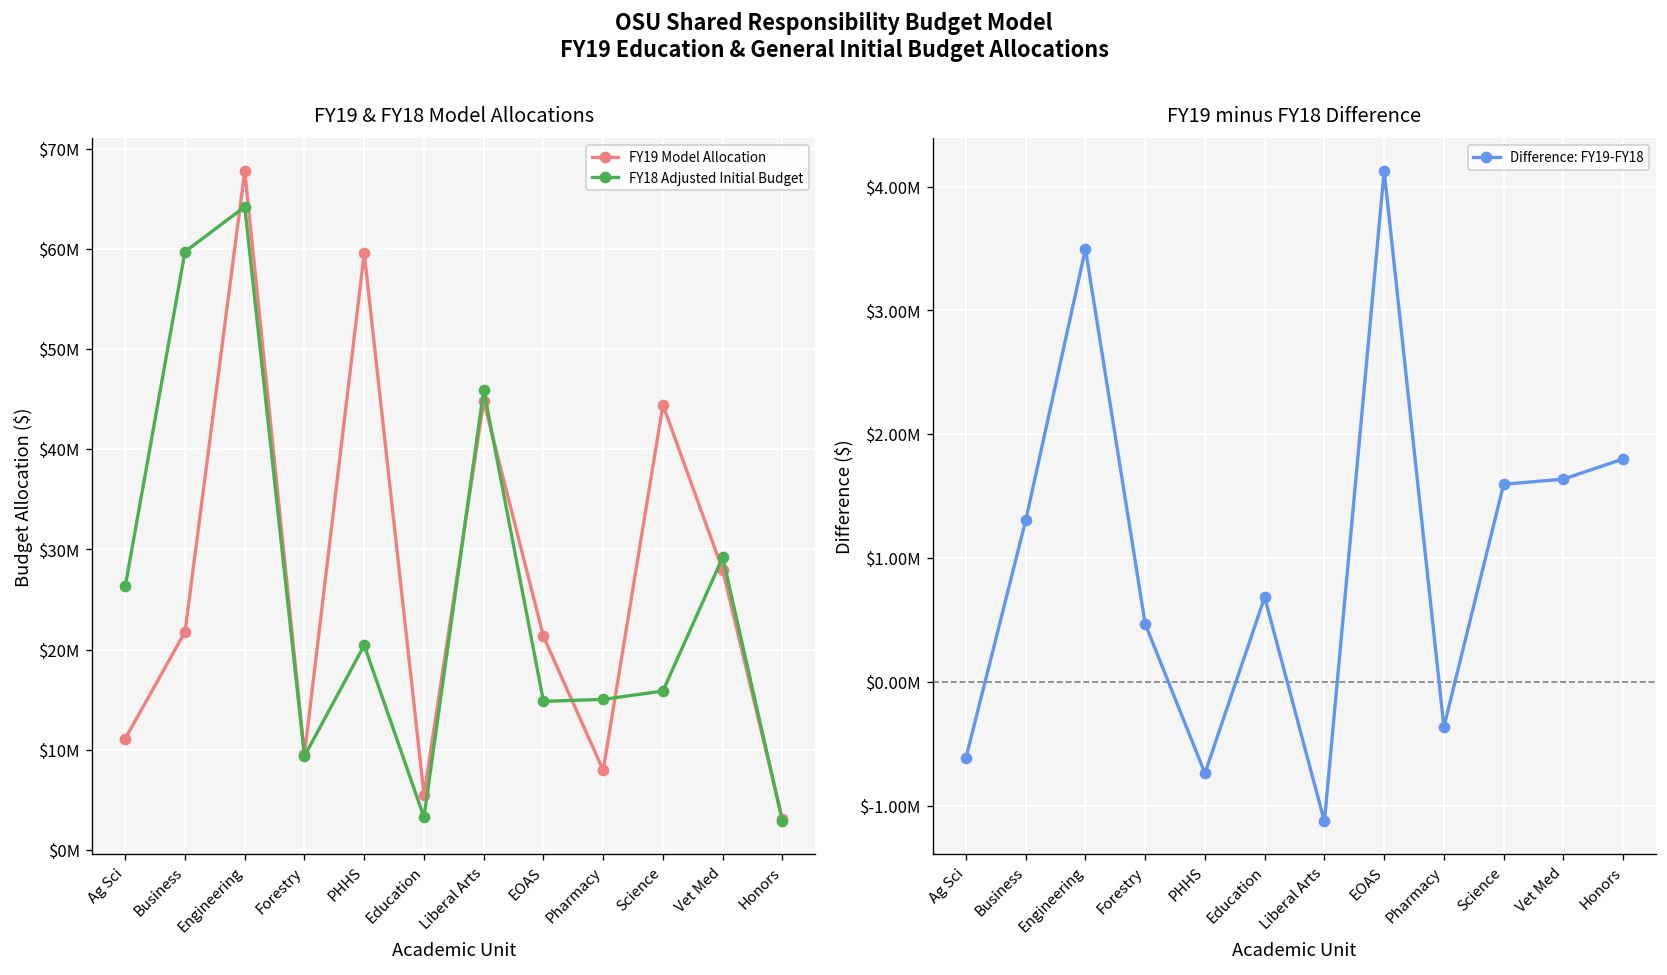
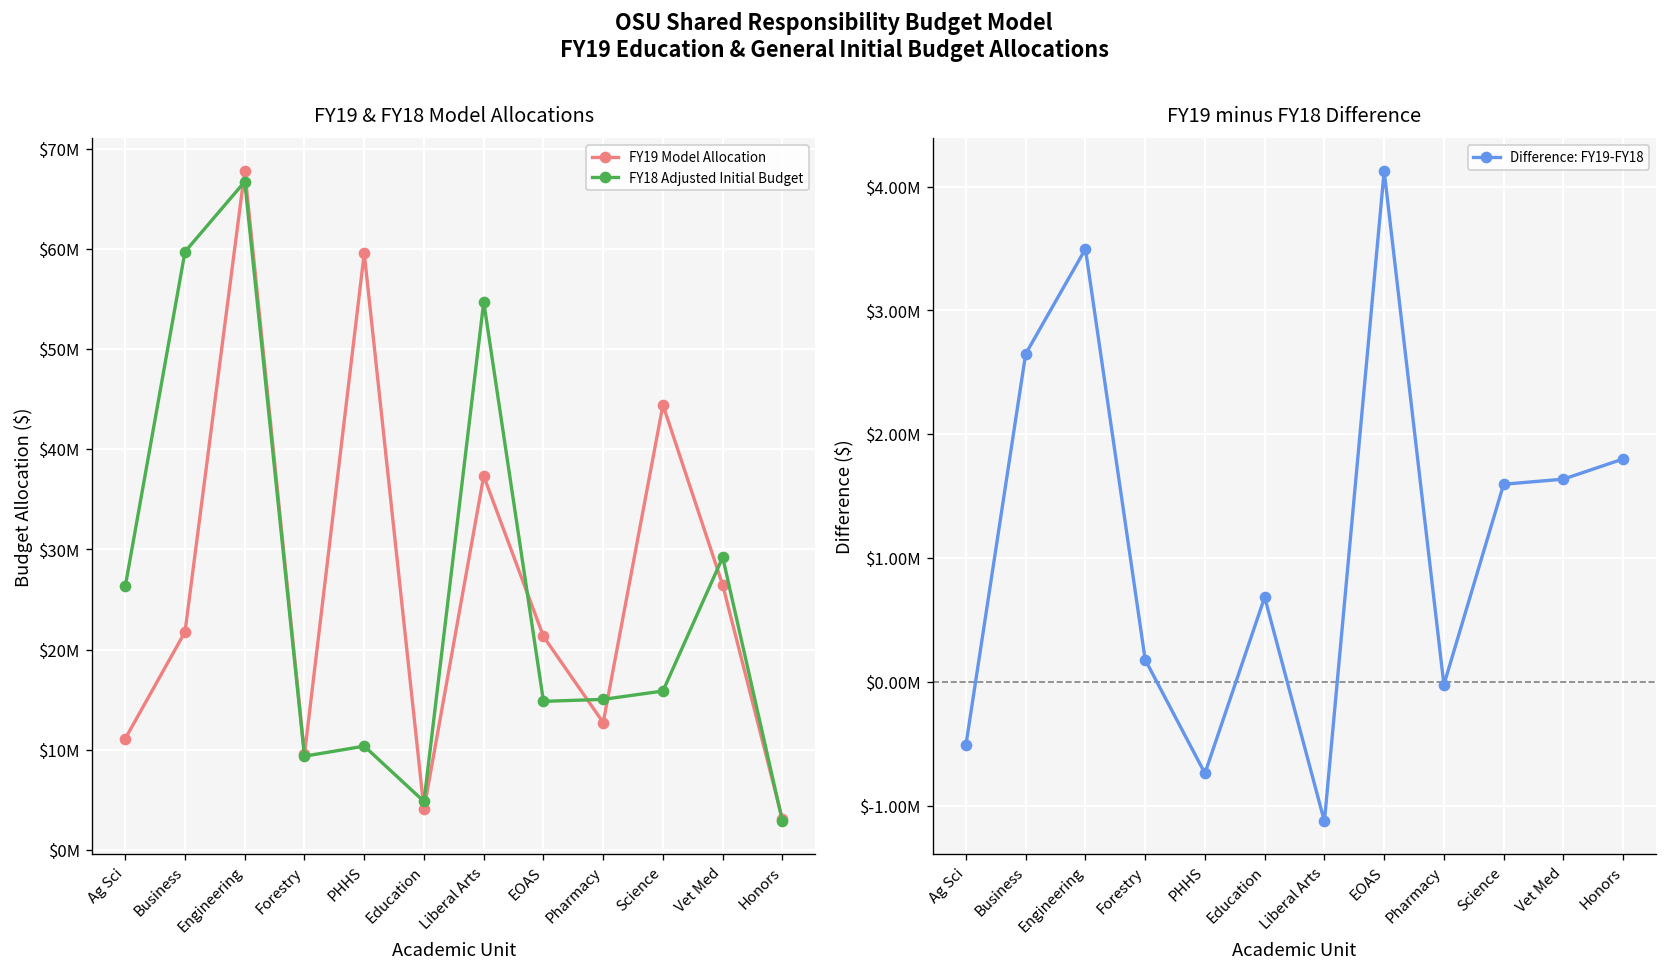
  {
    "FY19 & FY18 Model Allocations": {
      "FY19 Model Allocation": {
        "Ag Sci": "$11000000",
        "Business": "$22000000",
        "Engineering": "$68000000",
        "PHHS": "$60000000",
-       "Education": "$6000000",
-       "Liberal Arts": "$45000000",
+       "Education": "$4000000",
+       "Liberal Arts": "$37000000",
        "EOAS": "$21000000",
-       "Pharmacy": "$8000000",
+       "Pharmacy": "$13000000",
        "Science": "$44000000",
-       "Vet Med": "$28000000"
+       "Vet Med": "$26000000"
      },
      "FY18 Adjusted Initial Budget": {
        "Ag Sci": "$26000000",
        "Business": "$60000000",
-       "Engineering": "$64000000",
-       "PHHS": "$20000000",
-       "Education": "$3000000",
-       "Liberal Arts": "$46000000",
+       "Engineering": "$67000000",
+       "PHHS": "$10000000",
+       "Education": "$5000000",
+       "Liberal Arts": "$55000000",
        "EOAS": "$15000000",
        "Pharmacy": "$15000000",
        "Science": "$16000000",
        "Vet Med": "$29000000"
      }
    },
    "FY19 minus FY18 Difference": {
-     "Ag Sci": "$-610000",
-     "Business": "$1300000",
+     "Ag Sci": "$-510000",
+     "Business": "$2650000",
      "Engineering": "$3500000",
-     "Forestry": "$470000",
+     "Forestry": "$180000",
      "PHHS": "$-740000",
      "Education": "$680000",
      "Liberal Arts": "$-1130000",
      "EOAS": "$4130000",
-     "Pharmacy": "$-370000",
+     "Pharmacy": "$-20000",
      "Science": "$1600000",
      "Vet Med": "$1640000",
      "Honors": "$1800000"
    }
  }
